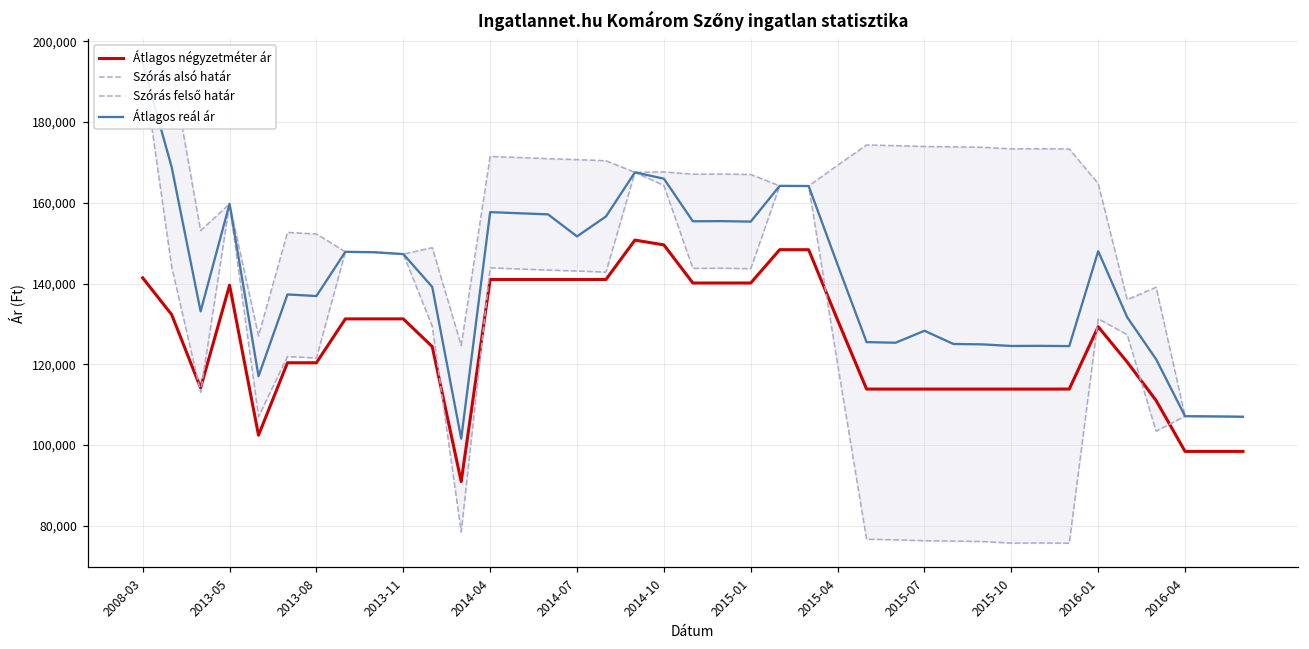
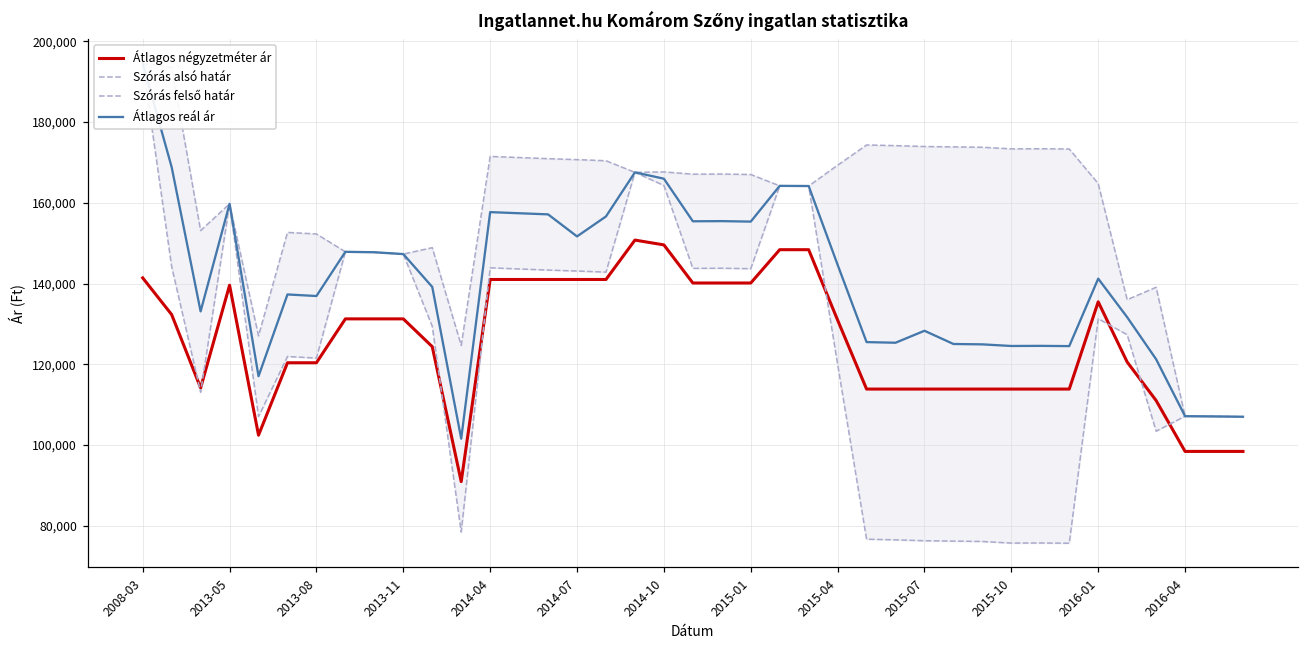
  {
    "Átlagos négyzetméter ár": {
      "2008-03": "141,000",
      "2013-05": "140,000",
      "2013-08": "120,000",
      "2013-11": "131,000",
      "2014-04": "141,000",
      "2014-07": "141,000",
      "2014-10": "150,000",
      "2015-01": "140,000",
      "2015-04": "131,000",
      "2015-07": "114,000",
      "2015-10": "114,000",
-     "2016-01": "129,000",
+     "2016-01": "135,000",
      "2016-04": "98,000"
    },
    "Átlagos reál ár": {
      "2013-08": "137,000",
      "2014-04": "158,000",
      "2014-07": "152,000",
      "2014-10": "166,000",
      "2015-01": "155,000",
      "2015-04": "145,000",
      "2015-07": "128,000",
      "2015-10": "125,000",
-     "2016-01": "148,000"
+     "2016-01": "141,000"
    }
  }
